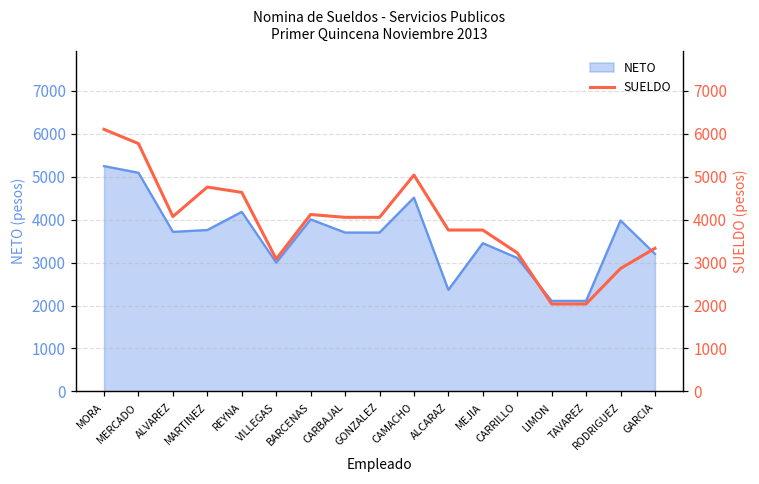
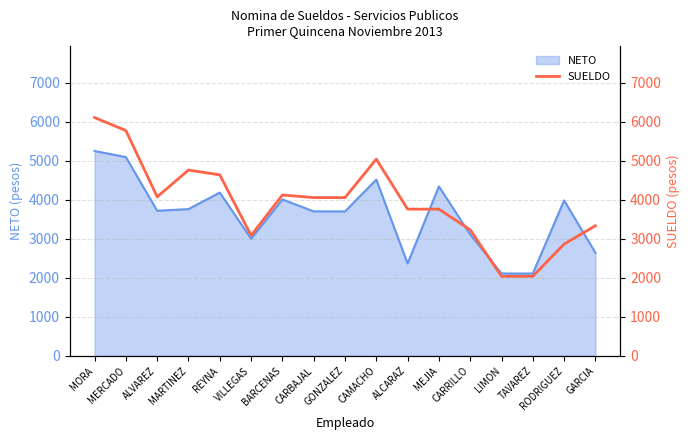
  {
    "NETO": {
      "MORA": 5200,
      "MERCADO": 5100,
      "ALVAREZ": 3700,
      "MARTINEZ": 3800,
      "REYNA": 4200,
      "VILLEGAS": 3000,
      "BARCENAS": 4000,
      "CARBAJAL": 3700,
      "GONZALEZ": 3700,
      "CAMACHO": 4500,
      "ALCARAZ": 2400,
-     "MEJIA": 3500,
+     "MEJIA": 4300,
      "CARRILLO": 3100,
      "LIMON": 2100,
      "TAVAREZ": 2100,
      "RODRIGUEZ": 4000,
-     "GARCIA": 3200
+     "GARCIA": 2600
    },
    "SUELDO": {
      "MORA": 6100,
      "MERCADO": 5800,
      "ALVAREZ": 4100,
      "MARTINEZ": 4800,
      "REYNA": 4600,
      "VILLEGAS": 3100,
      "BARCENAS": 4100,
      "CARBAJAL": 4100,
      "GONZALEZ": 4100,
      "CAMACHO": 5000,
      "ALCARAZ": 3800,
      "MEJIA": 3800,
      "CARRILLO": 3200,
      "LIMON": 2000,
      "TAVAREZ": 2000,
      "RODRIGUEZ": 2900,
      "GARCIA": 3300
    }
  }
